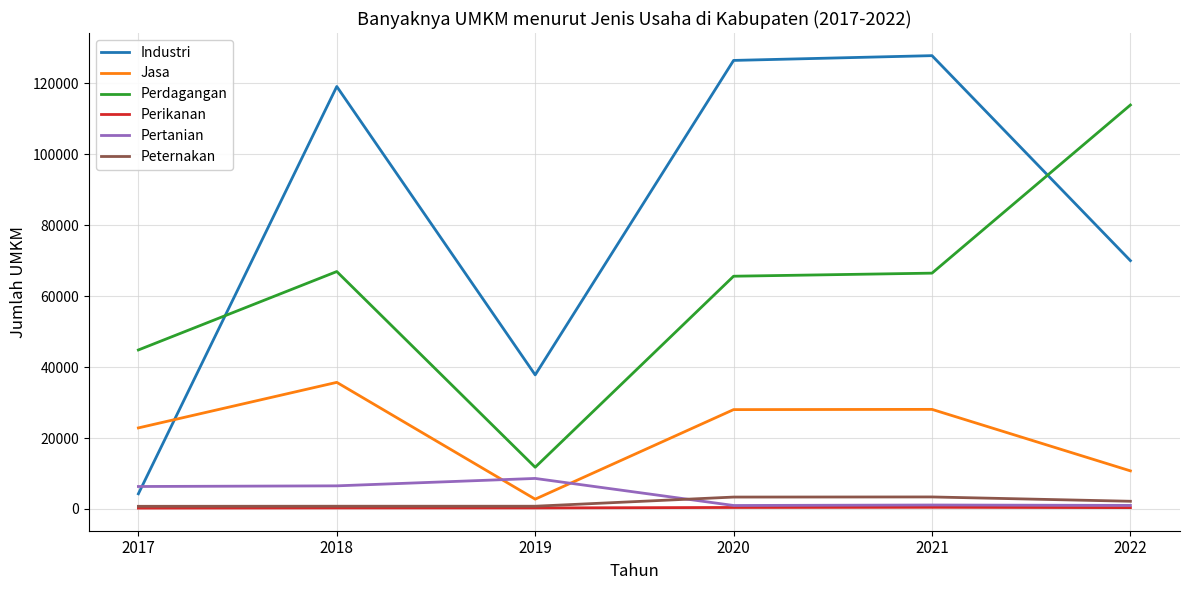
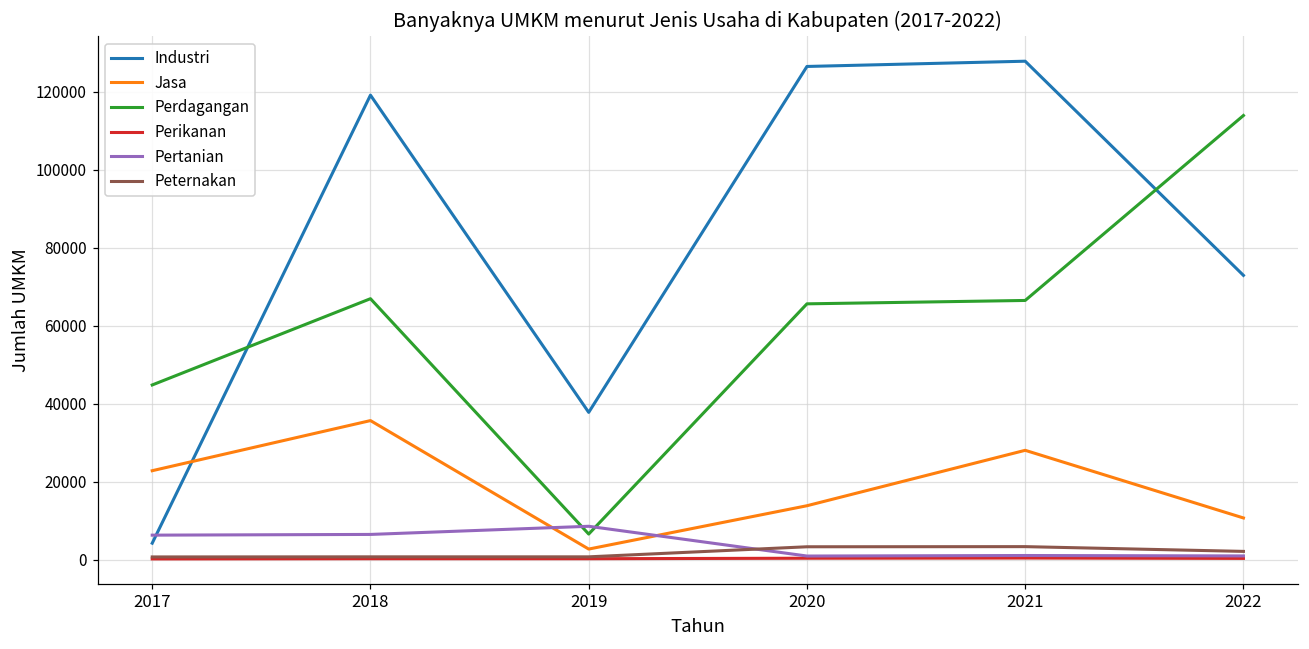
  {
    "Industri": {
      "2017": 4000,
      "2018": 119000,
      "2019": 38000,
      "2020": 126000,
      "2021": 128000,
-     "2022": 70000
+     "2022": 73000
    },
    "Jasa": {
      "2017": 23000,
      "2018": 36000,
      "2019": 3000,
-     "2020": 28000,
+     "2020": 14000,
      "2021": 28000,
      "2022": 11000
    },
    "Perdagangan": {
      "2017": 45000,
      "2018": 67000,
-     "2019": 12000,
+     "2019": 7000,
      "2020": 66000,
      "2021": 67000,
      "2022": 114000
    },
    "Pertanian": {
      "2017": 6000,
      "2018": 7000,
      "2019": 9000
    },
    "Peternakan": {
      "2020": 3000,
      "2021": 3000,
      "2022": 2000
    }
  }
